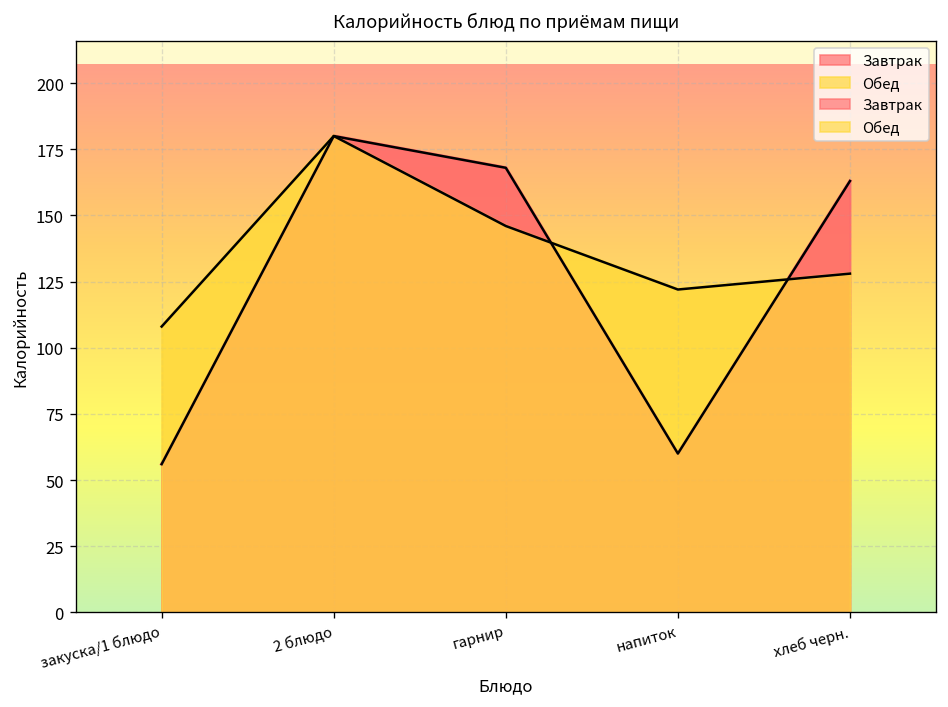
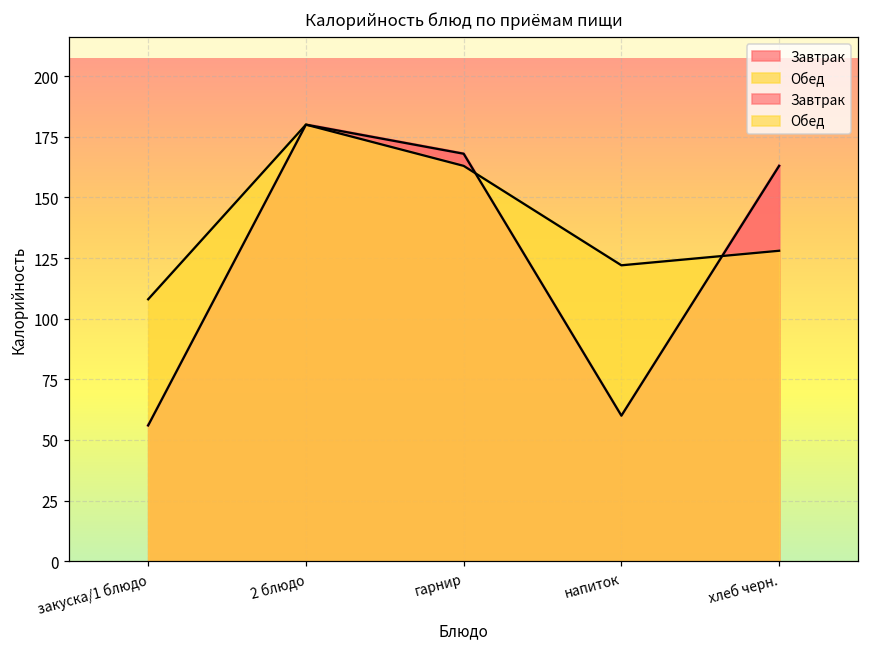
  {
    "Завтрак": {
      "закуска/1 блюдо": 56,
      "гарнир": 168,
      "напиток": 60,
      "хлеб черн.": 163
    },
    "Обед": {
      "закуска/1 блюдо": 108,
-     "гарнир": 146,
+     "гарнир": 163,
      "напиток": 122,
      "хлеб черн.": 128
    }
  }
